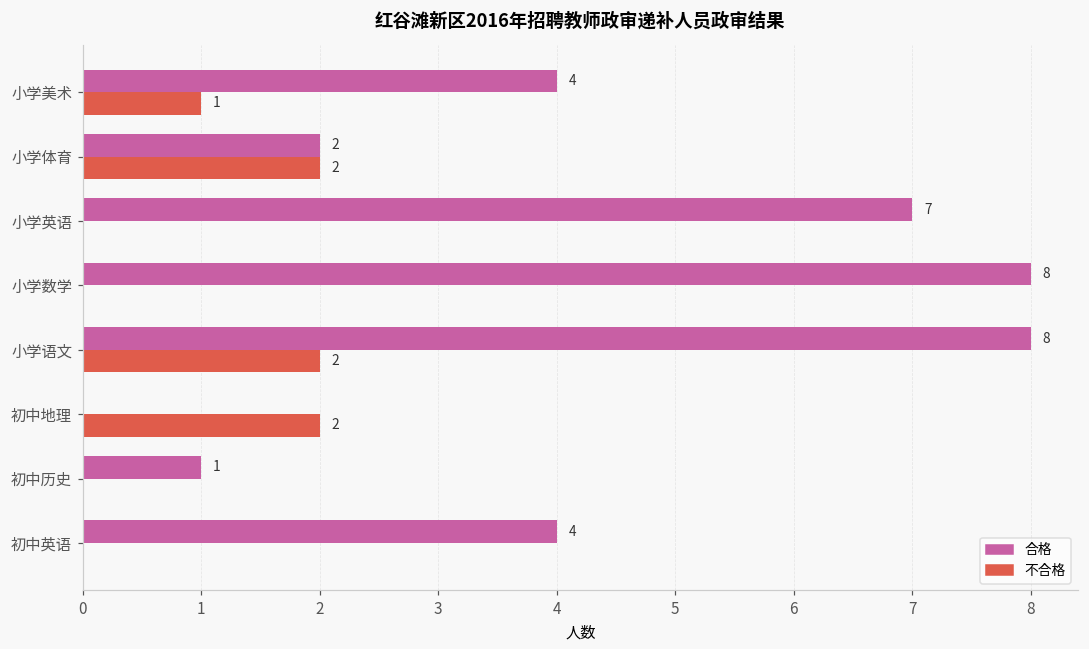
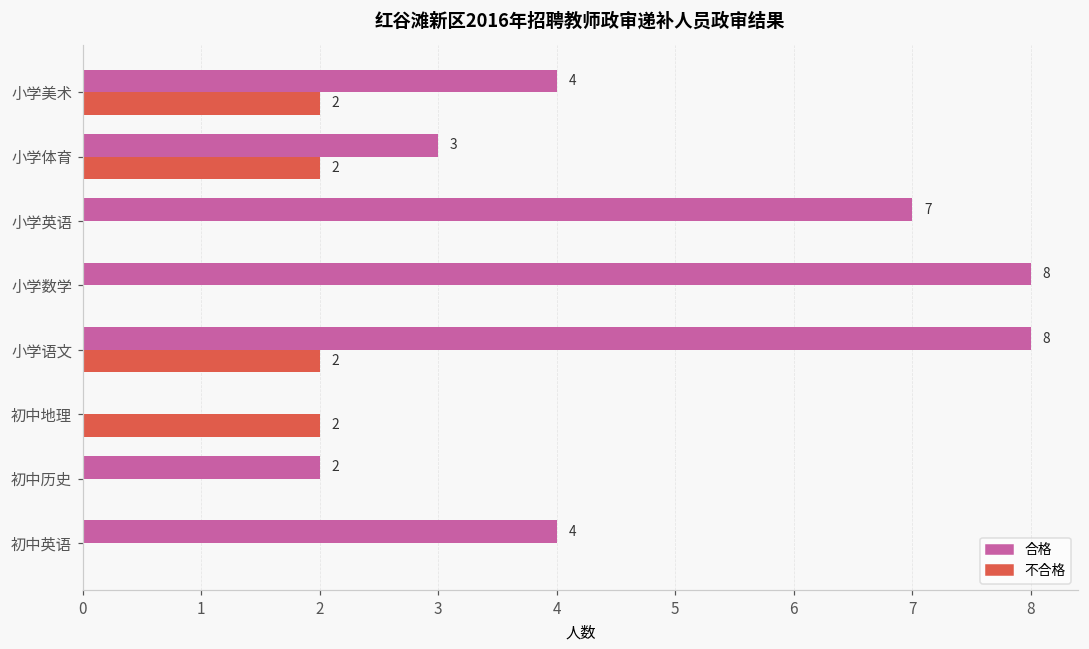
  {
    "合格": {
      "小学美术": 4,
-     "小学体育": 2,
+     "小学体育": 3,
      "小学英语": 7,
      "小学数学": 8,
      "小学语文": 8,
-     "初中历史": 1,
+     "初中历史": 2,
      "初中英语": 4
    },
    "不合格": {
-     "小学美术": 1,
+     "小学美术": 2,
      "小学体育": 2,
      "小学语文": 2,
      "初中地理": 2
    }
  }
